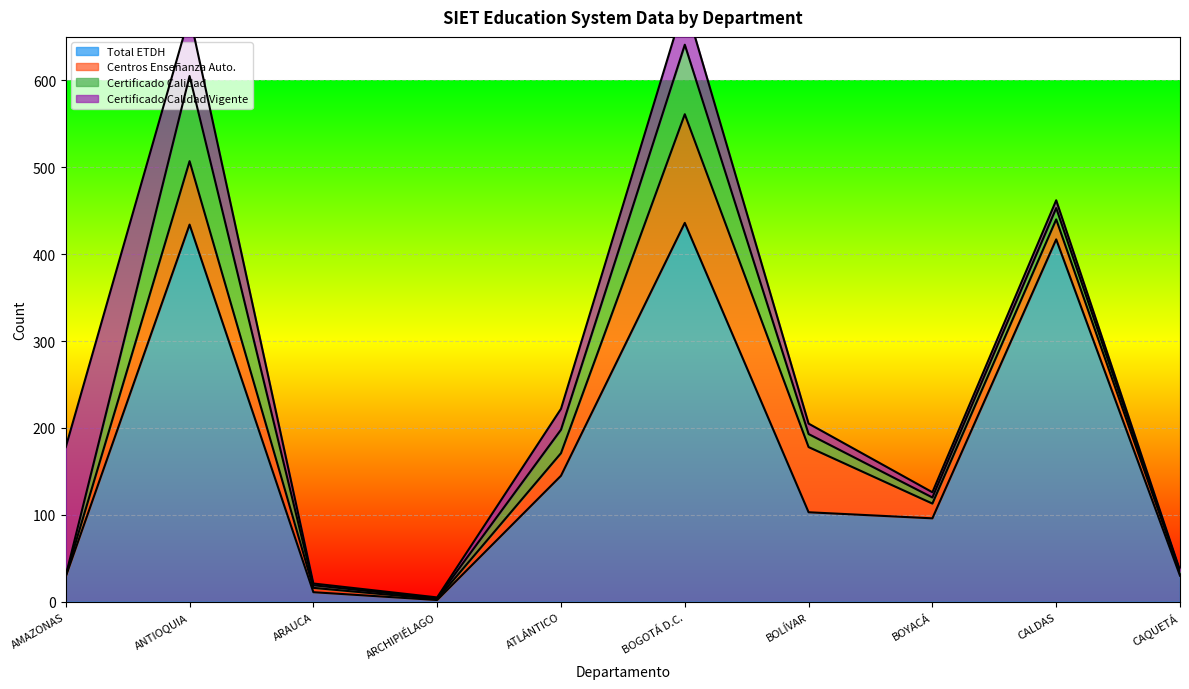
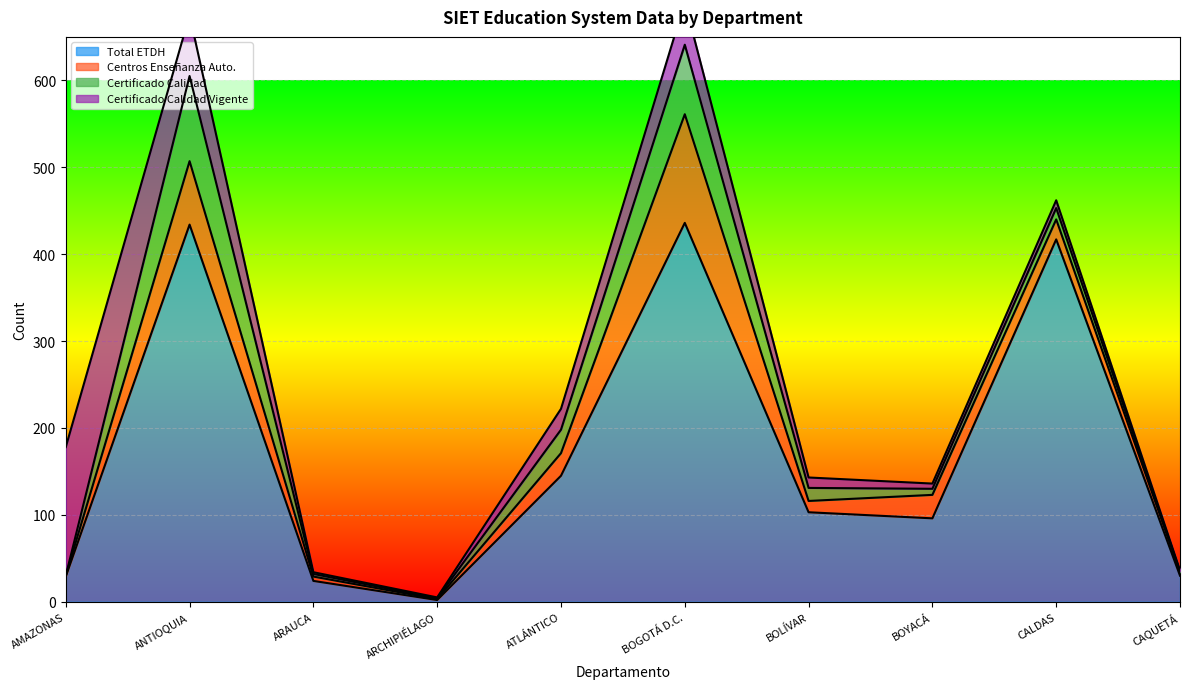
  {
    "Total ETDH": {
      "ANTIOQUIA": 430,
-     "ARAUCA": 10,
+     "ARAUCA": 20,
      "ATLÁNTICO": 150,
      "BOGOTÁ D.C.": 440,
      "BOLÍVAR": 100,
      "BOYACÁ": 100,
      "CALDAS": 420,
      "CAQUETÁ": 30
    },
    "Centros Enseñanza Auto.": {
      "ANTIOQUIA": 70,
      "ARAUCA": 10,
      "ATLÁNTICO": 30,
      "BOGOTÁ D.C.": 130,
-     "BOLÍVAR": 80,
-     "BOYACÁ": 20,
+     "BOLÍVAR": 10,
+     "BOYACÁ": 30,
      "CALDAS": 20
    },
    "Certificado Calidad": {
      "ATLÁNTICO": 30,
      "BOGOTÁ D.C.": 80,
      "BOLÍVAR": 20,
      "BOYACÁ": 10,
      "CALDAS": 10
    },
    "Certificado Calidad Vigente": {
      "AMAZONAS": 150,
      "ATLÁNTICO": 20,
      "BOLÍVAR": 10,
      "BOYACÁ": 10,
      "CALDAS": 10
    }
  }
